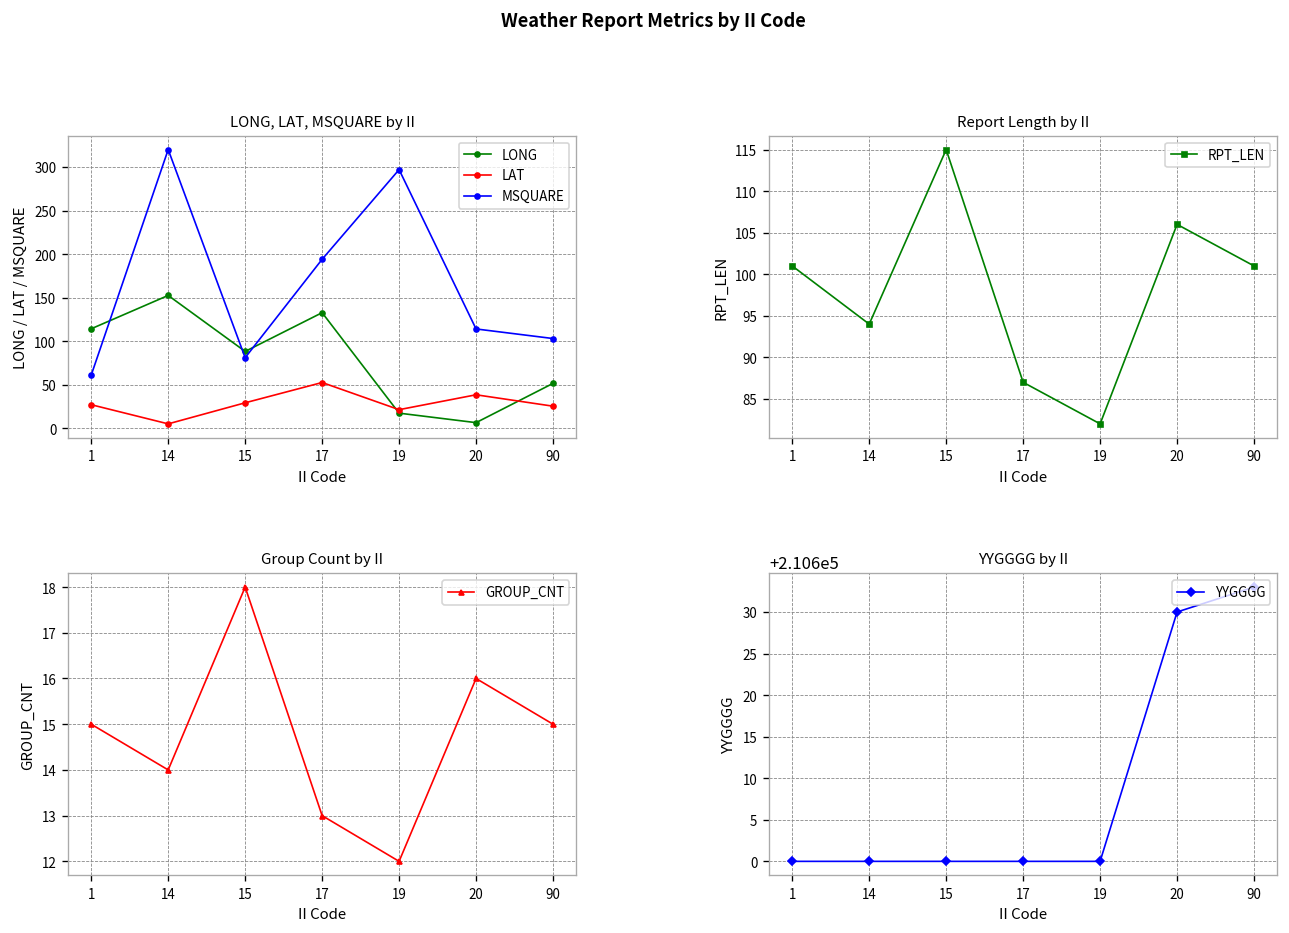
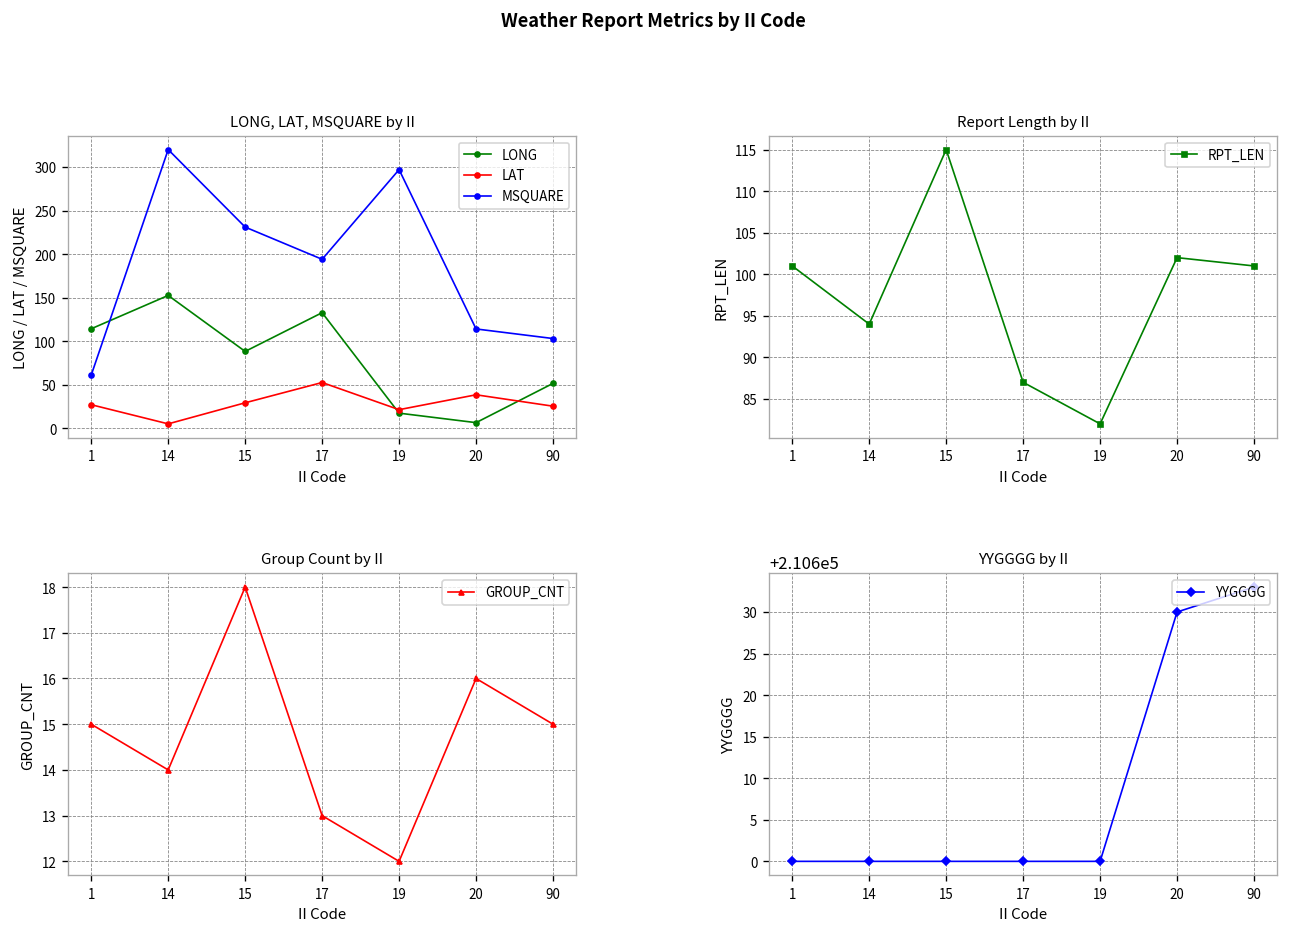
  {
    "LONG, LAT, MSQUARE by II": {
      "LONG": {
        "1": 110,
        "14": 150,
        "15": 90,
        "17": 130,
        "19": 20,
        "20": 10,
        "90": 50
      },
      "LAT": {
        "1": 30,
        "14": 10,
        "15": 30,
        "17": 50,
        "19": 20,
        "20": 40,
        "90": 30
      },
      "MSQUARE": {
        "1": 60,
        "14": 320,
-       "15": 80,
+       "15": 230,
        "17": 190,
        "19": 300,
        "20": 110,
        "90": 100
      }
    },
    "Report Length by II": {
      "1": 101,
      "14": 94,
      "15": 115,
      "17": 87,
      "19": 82,
-     "20": 106,
+     "20": 102,
      "90": 101
    },
    "Group Count by II": {
      "1": 15.0,
      "14": 14.0,
      "15": 18.0,
      "17": 13.0,
      "19": 12.0,
      "20": 16.0,
      "90": 15.0
    },
    "YYGGGG by II": {
      "1": 210600,
      "14": 210600,
      "15": 210600,
      "17": 210600,
      "19": 210600,
      "20": 210630
    }
  }
